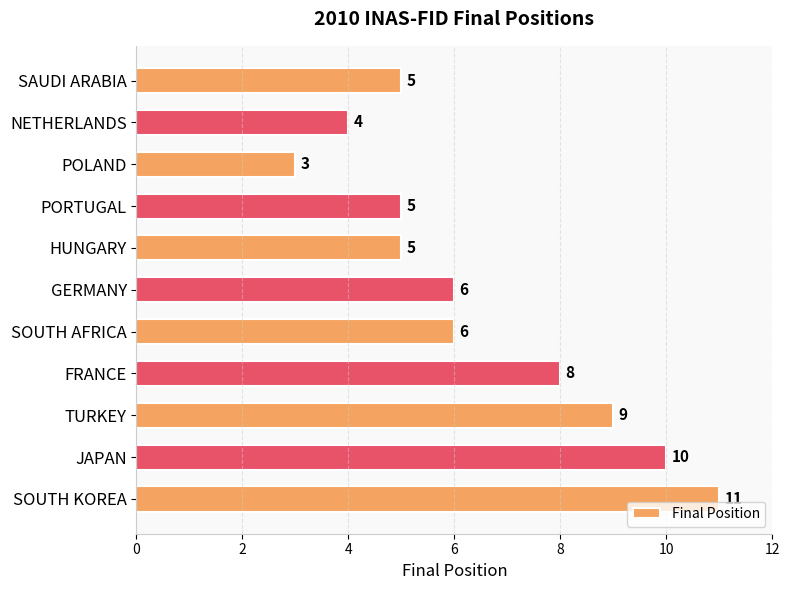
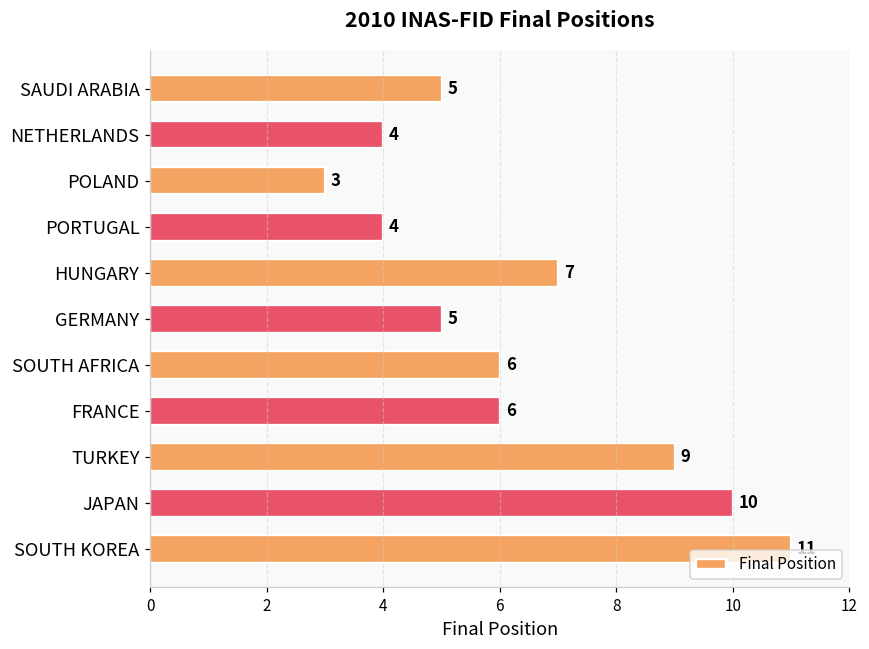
  {
    "SAUDI ARABIA": 5,
    "NETHERLANDS": 4,
    "POLAND": 3,
-   "PORTUGAL": 5,
-   "HUNGARY": 5,
-   "GERMANY": 6,
+   "PORTUGAL": 4,
+   "HUNGARY": 7,
+   "GERMANY": 5,
    "SOUTH AFRICA": 6,
-   "FRANCE": 8,
+   "FRANCE": 6,
    "TURKEY": 9,
    "JAPAN": 10
  }
